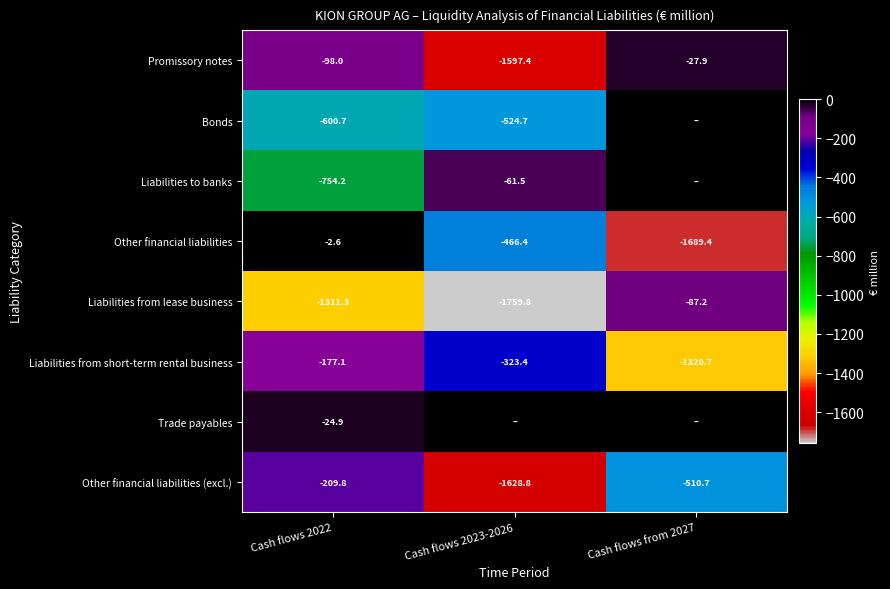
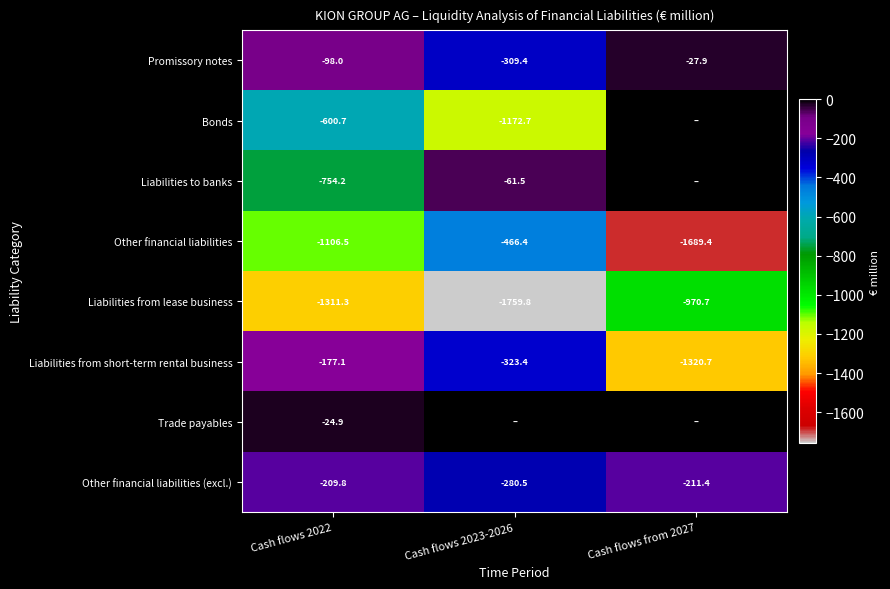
  {
    "Promissory notes": {
      "Cash flows 2022": -98.0,
-     "Cash flows 2023-2026": -1597.4,
+     "Cash flows 2023-2026": -309.4,
      "Cash flows from 2027": -27.9
    },
    "Bonds": {
      "Cash flows 2022": -600.7,
-     "Cash flows 2023-2026": -524.7
+     "Cash flows 2023-2026": -1172.7
    },
    "Liabilities to banks": {
      "Cash flows 2022": -754.2,
      "Cash flows 2023-2026": -61.5
    },
    "Other financial liabilities": {
-     "Cash flows 2022": -2.6,
+     "Cash flows 2022": -1106.5,
      "Cash flows 2023-2026": -466.4,
      "Cash flows from 2027": -1689.4
    },
    "Liabilities from lease business": {
      "Cash flows 2022": -1311.3,
      "Cash flows 2023-2026": -1759.8,
-     "Cash flows from 2027": -87.2
+     "Cash flows from 2027": -970.7
    },
    "Liabilities from short-term rental business": {
      "Cash flows 2022": -177.1,
      "Cash flows 2023-2026": -323.4,
      "Cash flows from 2027": -1320.7
    },
    "Trade payables": {
      "Cash flows 2022": -24.9
    },
    "Other financial liabilities (excl.)": {
      "Cash flows 2022": -209.8,
-     "Cash flows 2023-2026": -1628.8,
-     "Cash flows from 2027": -510.7
+     "Cash flows 2023-2026": -280.5,
+     "Cash flows from 2027": -211.4
    }
  }
